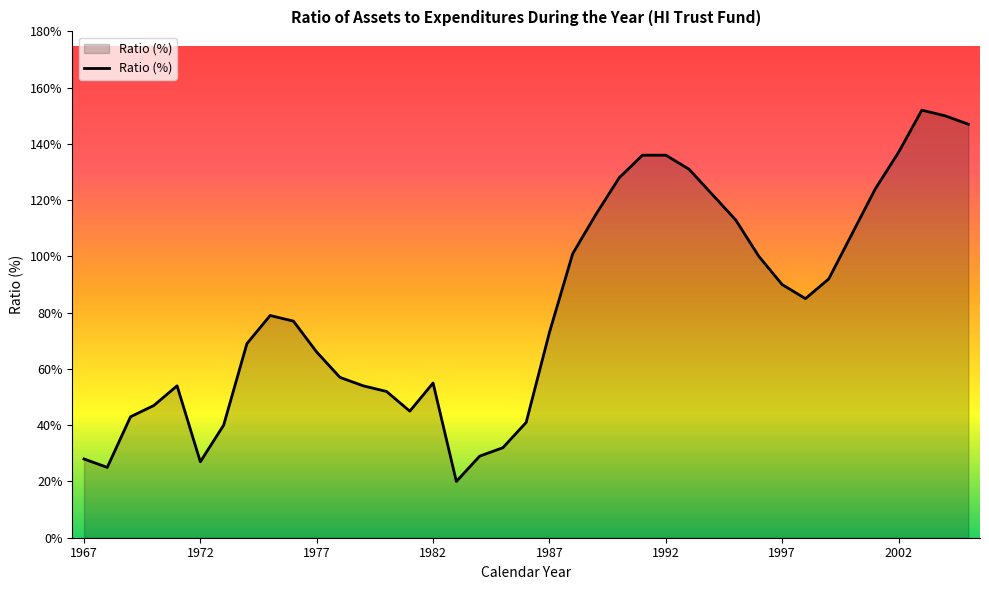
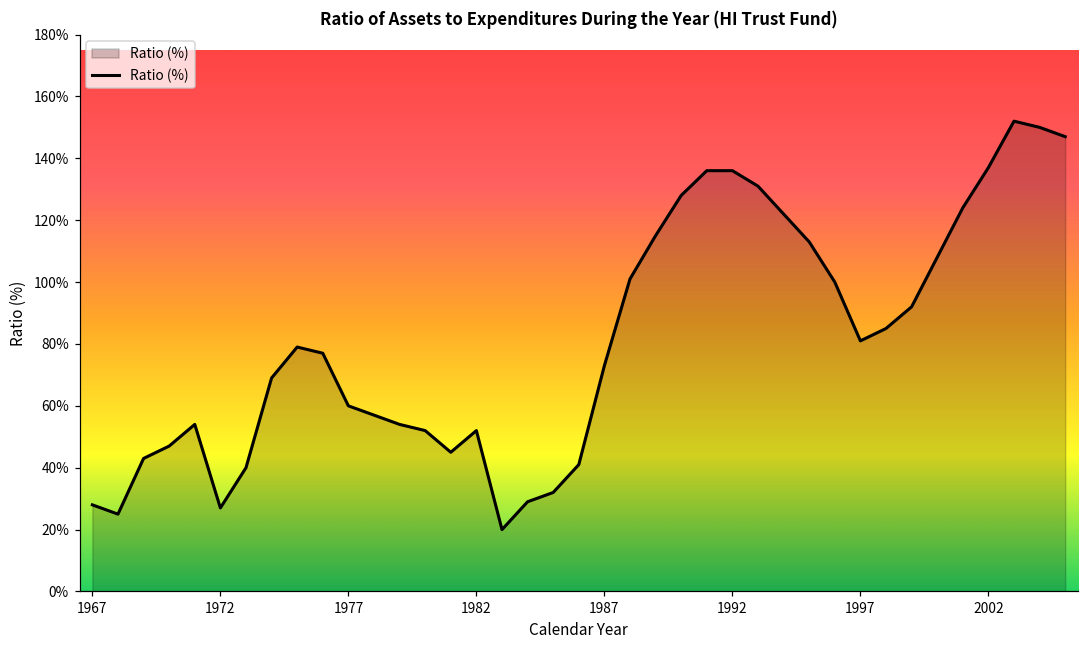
  {
    "1967": "28%",
    "1972": "27%",
-   "1977": "66%",
-   "1982": "55%",
+   "1977": "60%",
+   "1982": "52%",
    "1987": "73%",
    "1992": "136%",
-   "1997": "90%",
+   "1997": "81%",
    "2002": "137%"
  }
